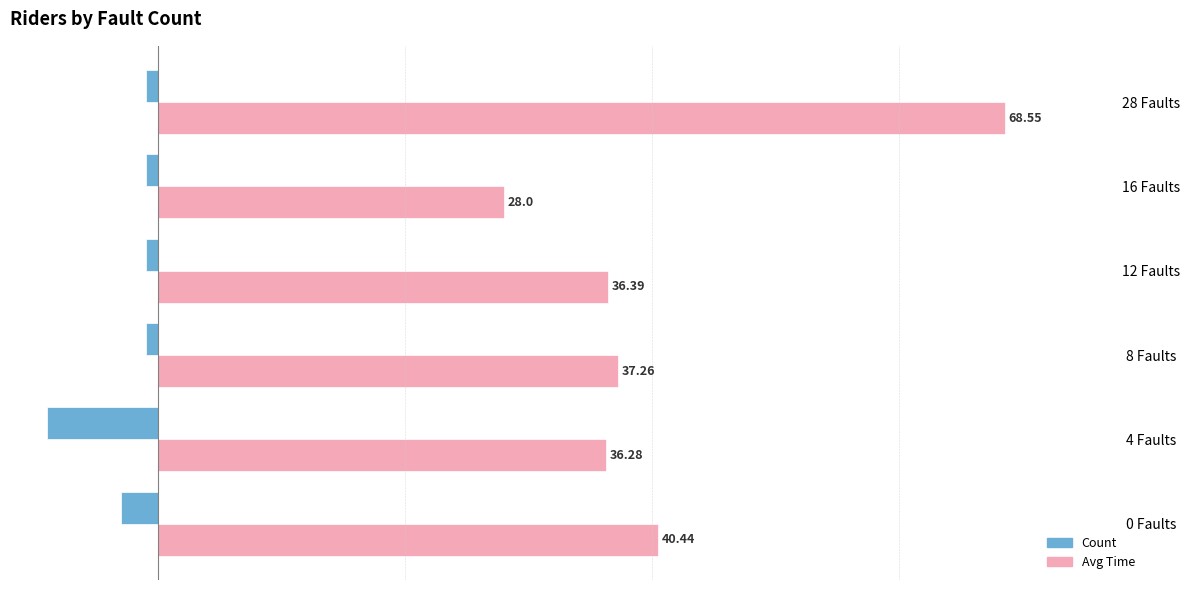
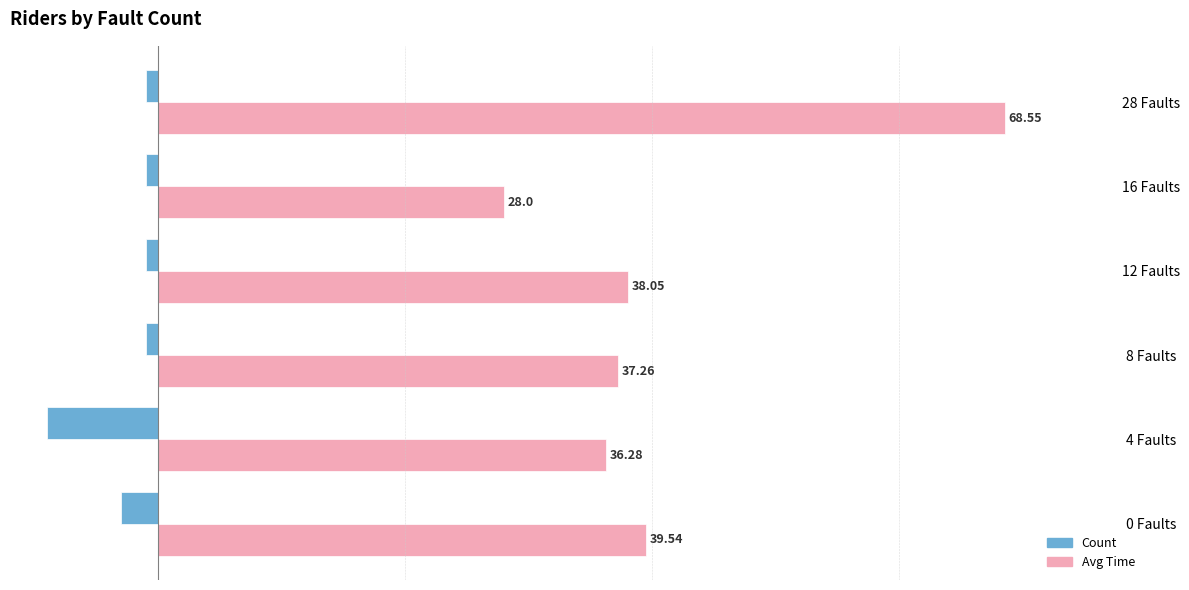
  {
    "Avg Time": {
      "28 Faults": 68.55,
      "16 Faults": 28.0,
-     "12 Faults": 36.39,
+     "12 Faults": 38.05,
      "8 Faults": 37.26,
      "4 Faults": 36.28,
-     "0 Faults": 40.44
+     "0 Faults": 39.54
    }
  }
